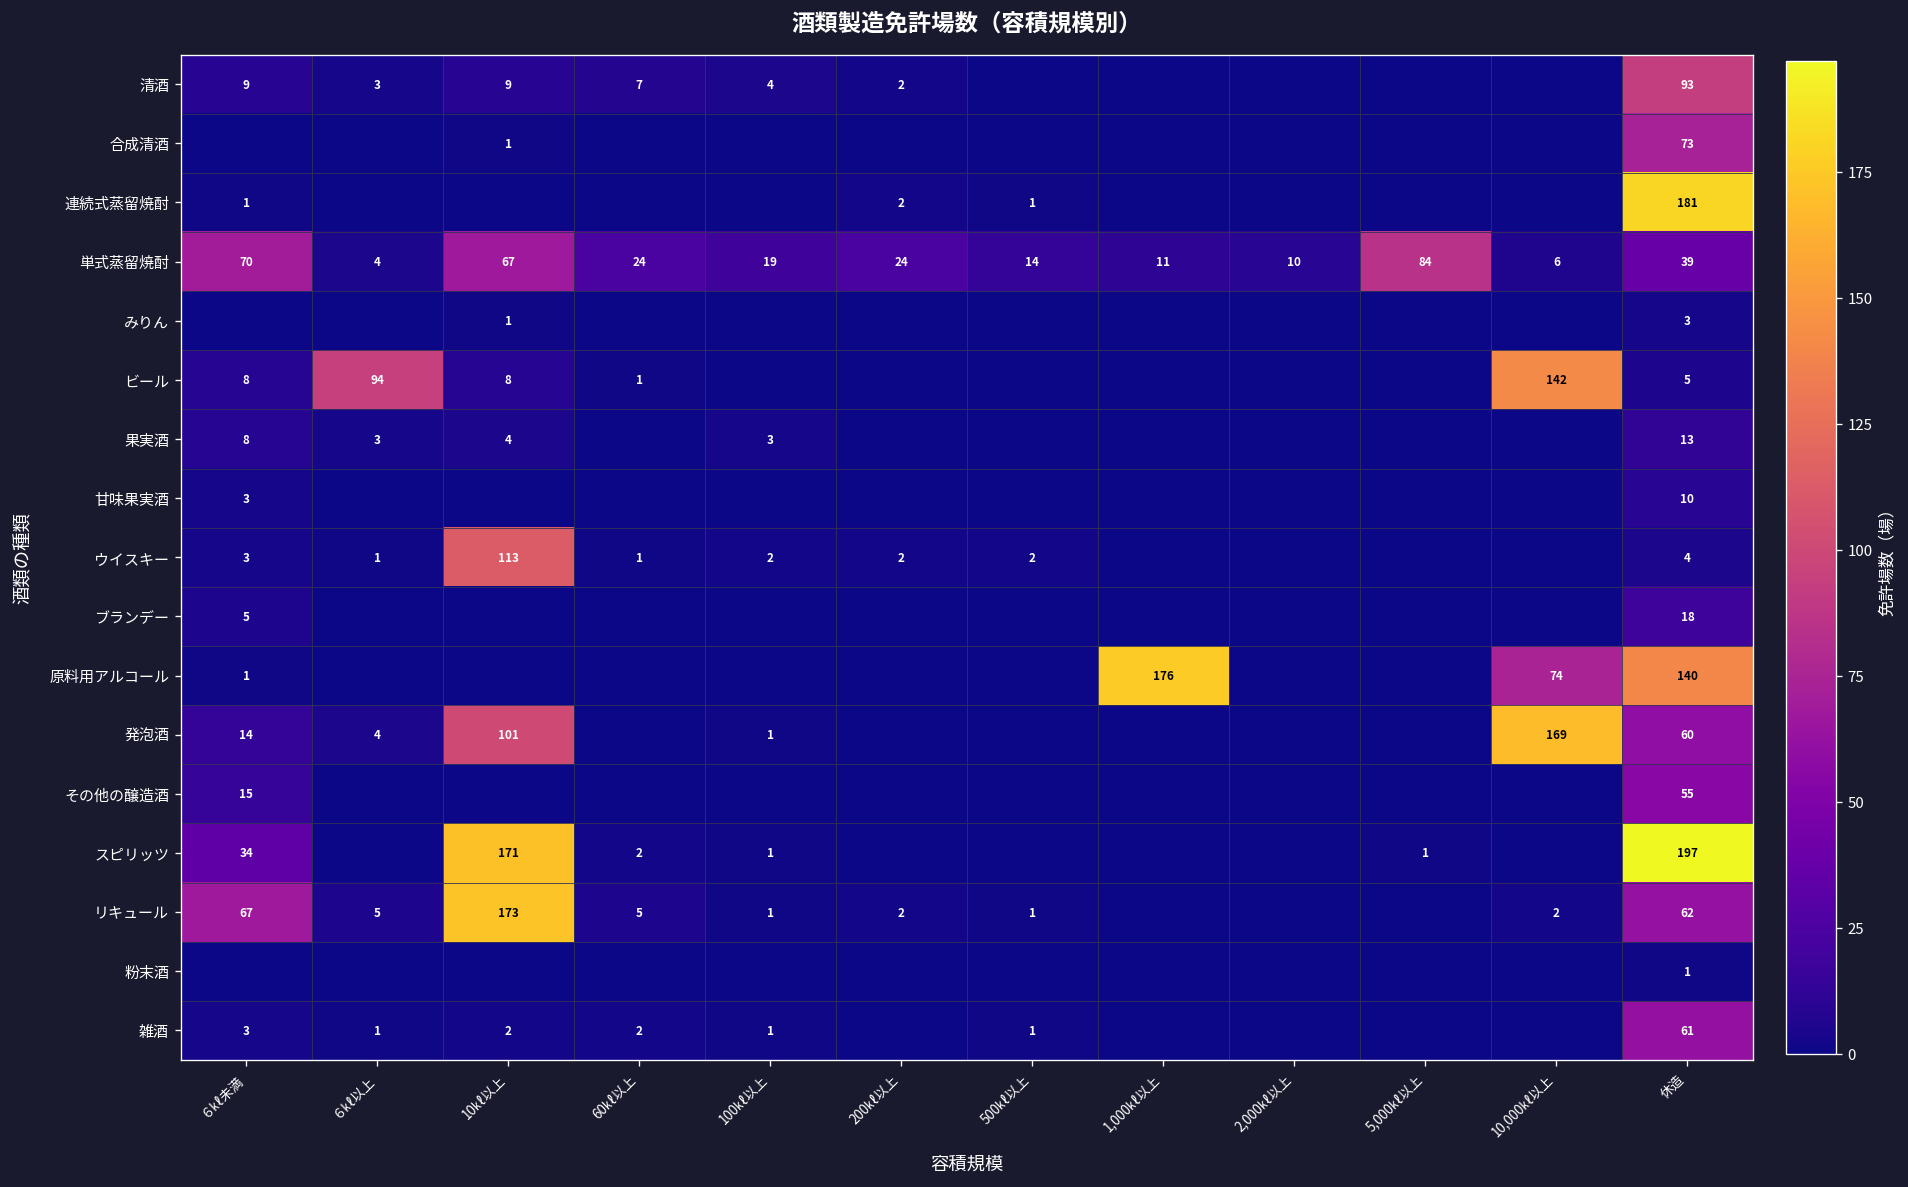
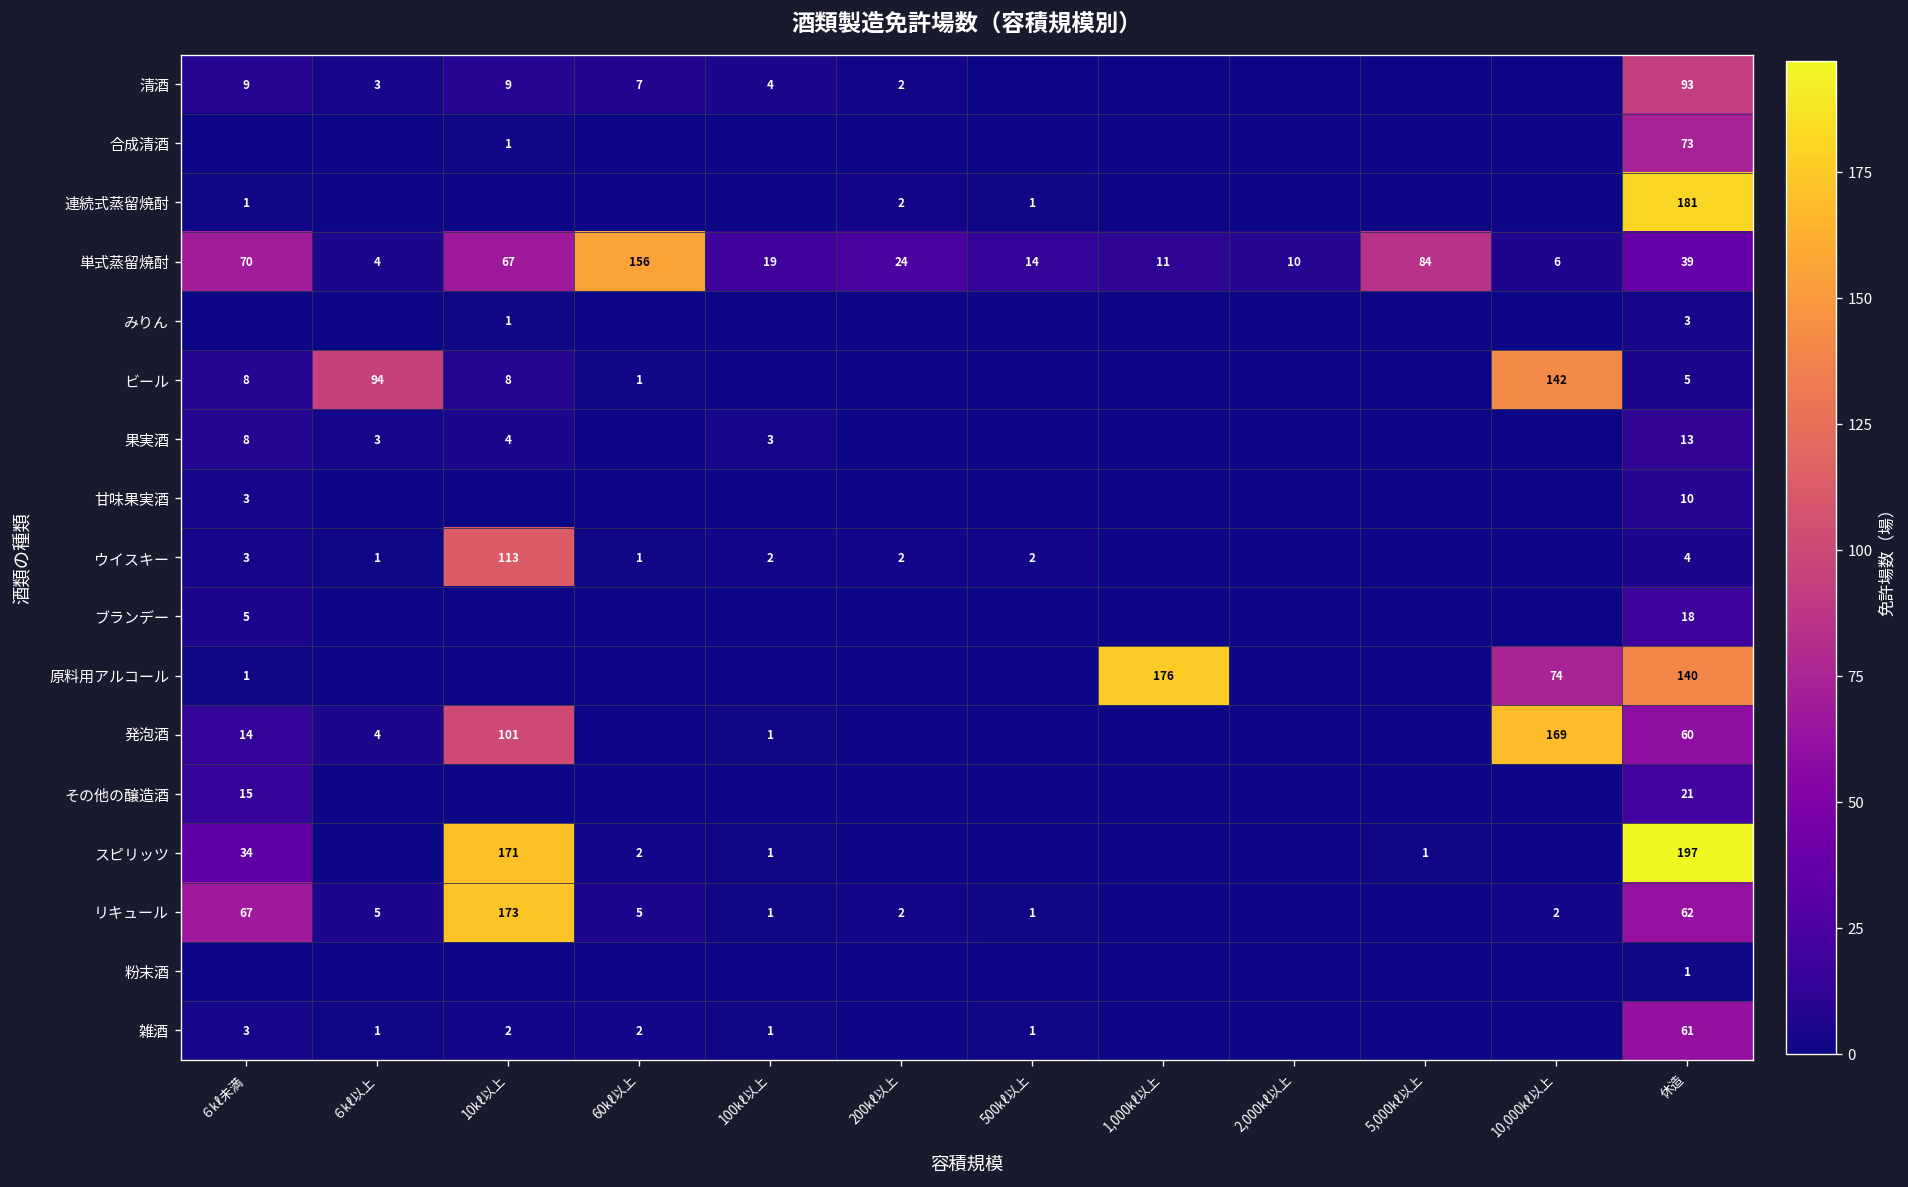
  {
    "清酒": {
      "６㎘未満": 9,
      "６㎘以上": 3,
      "10㎘以上": 9,
      "60㎘以上": 7,
      "100㎘以上": 4,
      "200㎘以上": 2,
      "休造": 93
    },
    "合成清酒": {
      "10㎘以上": 1,
      "休造": 73
    },
    "連続式蒸留焼酎": {
      "６㎘未満": 1,
      "200㎘以上": 2,
      "500㎘以上": 1,
      "休造": 181
    },
    "単式蒸留焼酎": {
      "６㎘未満": 70,
      "６㎘以上": 4,
      "10㎘以上": 67,
-     "60㎘以上": 24,
+     "60㎘以上": 156,
      "100㎘以上": 19,
      "200㎘以上": 24,
      "500㎘以上": 14,
      "1,000㎘以上": 11,
      "2,000㎘以上": 10,
      "5,000㎘以上": 84,
      "10,000㎘以上": 6,
      "休造": 39
    },
    "みりん": {
      "10㎘以上": 1,
      "休造": 3
    },
    "ビール": {
      "６㎘未満": 8,
      "６㎘以上": 94,
      "10㎘以上": 8,
      "60㎘以上": 1,
      "10,000㎘以上": 142,
      "休造": 5
    },
    "果実酒": {
      "６㎘未満": 8,
      "６㎘以上": 3,
      "10㎘以上": 4,
      "100㎘以上": 3,
      "休造": 13
    },
    "甘味果実酒": {
      "６㎘未満": 3,
      "休造": 10
    },
    "ウイスキー": {
      "６㎘未満": 3,
      "６㎘以上": 1,
      "10㎘以上": 113,
      "60㎘以上": 1,
      "100㎘以上": 2,
      "200㎘以上": 2,
      "500㎘以上": 2,
      "休造": 4
    },
    "ブランデー": {
      "６㎘未満": 5,
      "休造": 18
    },
    "原料用アルコール": {
      "６㎘未満": 1,
      "1,000㎘以上": 176,
      "10,000㎘以上": 74,
      "休造": 140
    },
    "発泡酒": {
      "６㎘未満": 14,
      "６㎘以上": 4,
      "10㎘以上": 101,
      "100㎘以上": 1,
      "10,000㎘以上": 169,
      "休造": 60
    },
    "その他の醸造酒": {
      "６㎘未満": 15,
-     "休造": 55
+     "休造": 21
    },
    "スピリッツ": {
      "６㎘未満": 34,
      "10㎘以上": 171,
      "60㎘以上": 2,
      "100㎘以上": 1,
      "5,000㎘以上": 1,
      "休造": 197
    },
    "リキュール": {
      "６㎘未満": 67,
      "６㎘以上": 5,
      "10㎘以上": 173,
      "60㎘以上": 5,
      "100㎘以上": 1,
      "200㎘以上": 2,
      "500㎘以上": 1,
      "10,000㎘以上": 2,
      "休造": 62
    },
    "粉末酒": {
      "休造": 1
    },
    "雑酒": {
      "６㎘未満": 3,
      "６㎘以上": 1,
      "10㎘以上": 2,
      "60㎘以上": 2,
      "100㎘以上": 1,
      "500㎘以上": 1,
      "休造": 61
    }
  }
